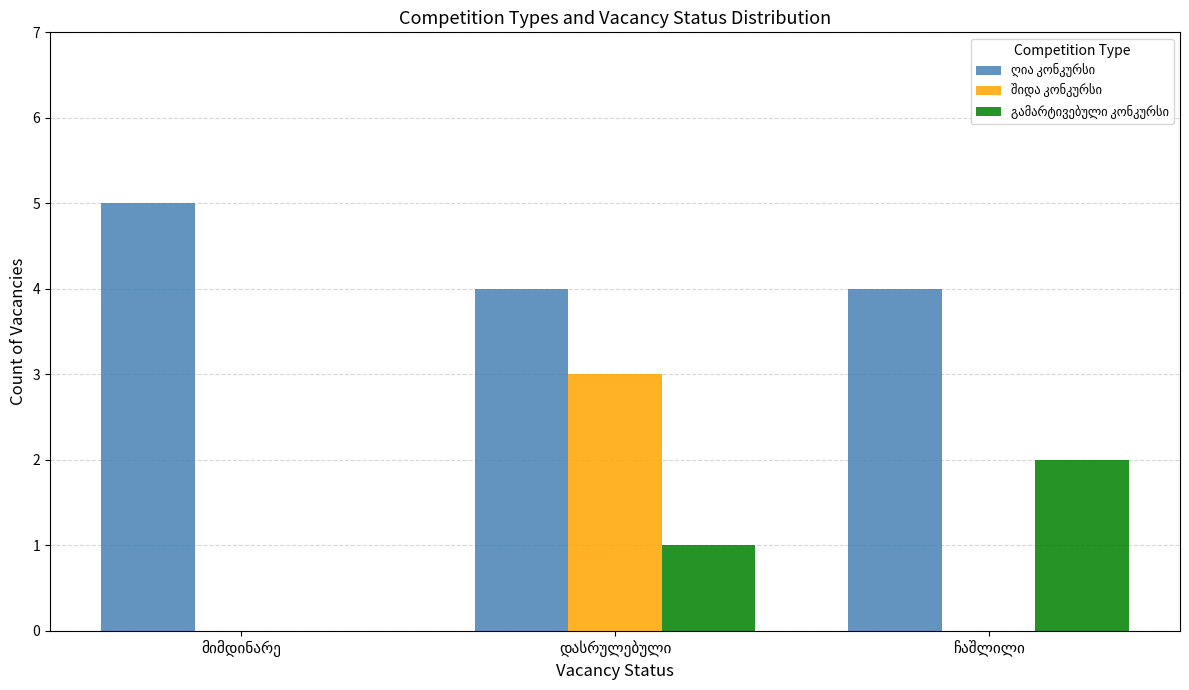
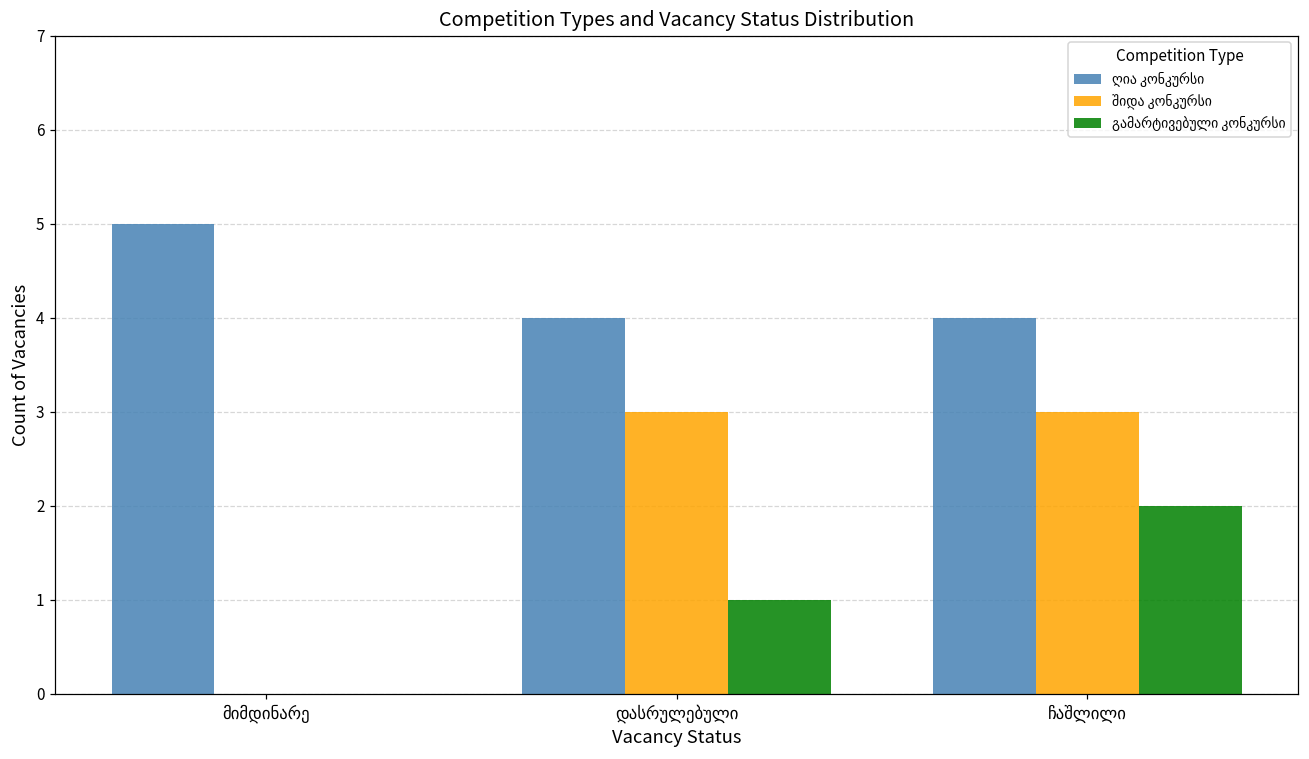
  {
    "ღია კონკურსი": {
      "მიმდინარე": 5,
      "დასრულებული": 4,
      "ჩაშლილი": 4
    },
    "შიდა კონკურსი": {
      "მიმდინარე": 0,
      "დასრულებული": 3,
-     "ჩაშლილი": 0
+     "ჩაშლილი": 3
    },
    "გამარტივებული კონკურსი": {
      "მიმდინარე": 0,
      "დასრულებული": 1,
      "ჩაშლილი": 2
    }
  }
